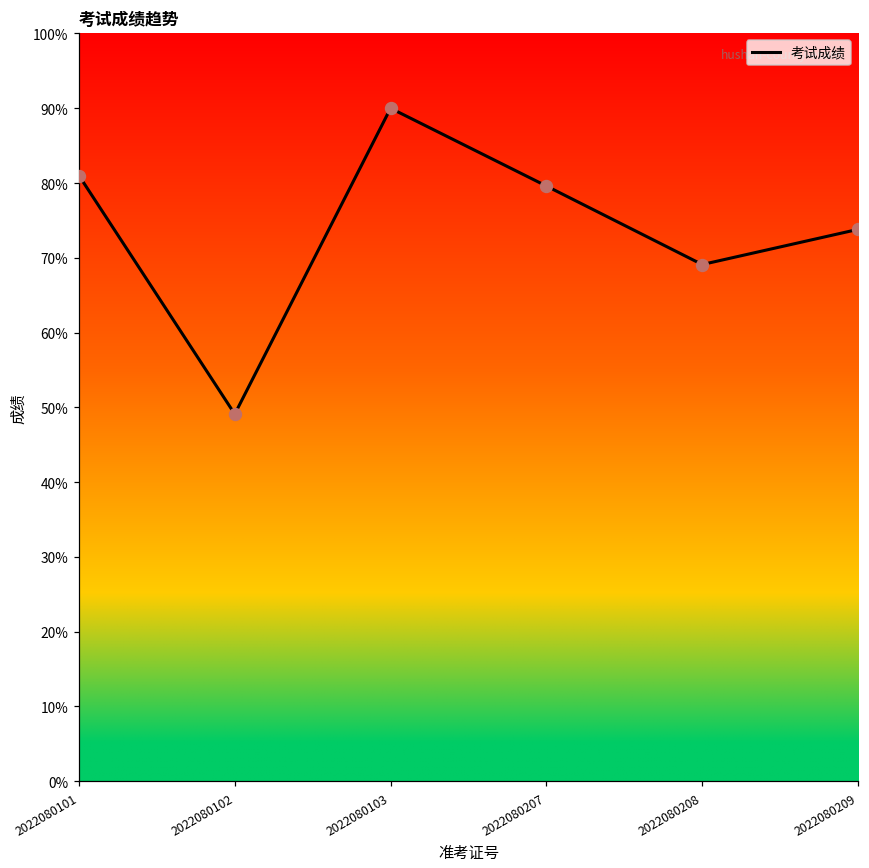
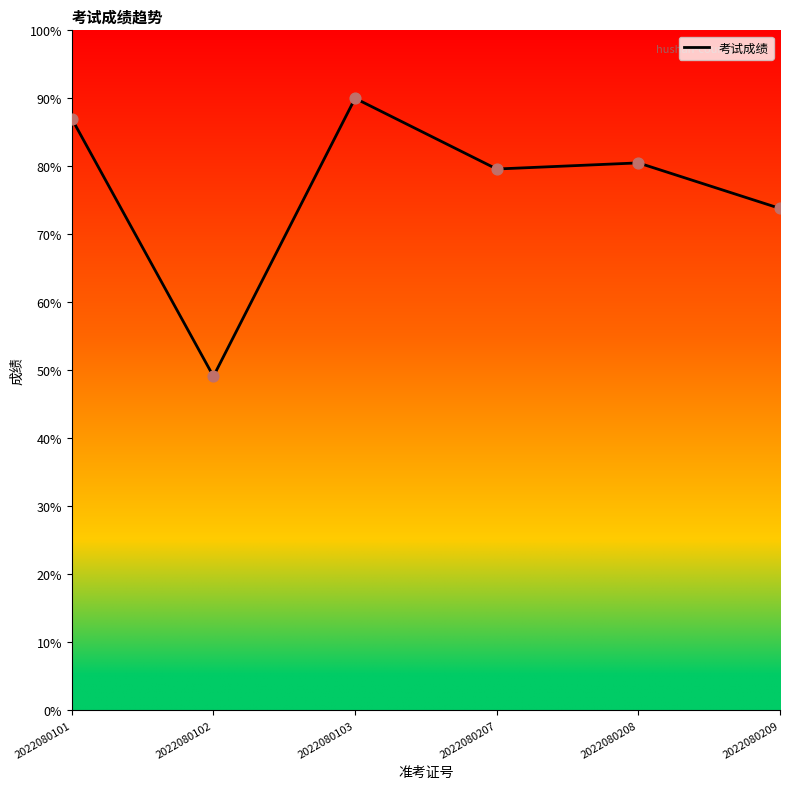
  {
-   "2022080101": "81%",
+   "2022080101": "87%",
    "2022080102": "49%",
    "2022080103": "90%",
    "2022080207": "80%",
-   "2022080208": "69%",
+   "2022080208": "81%",
    "2022080209": "74%"
  }
